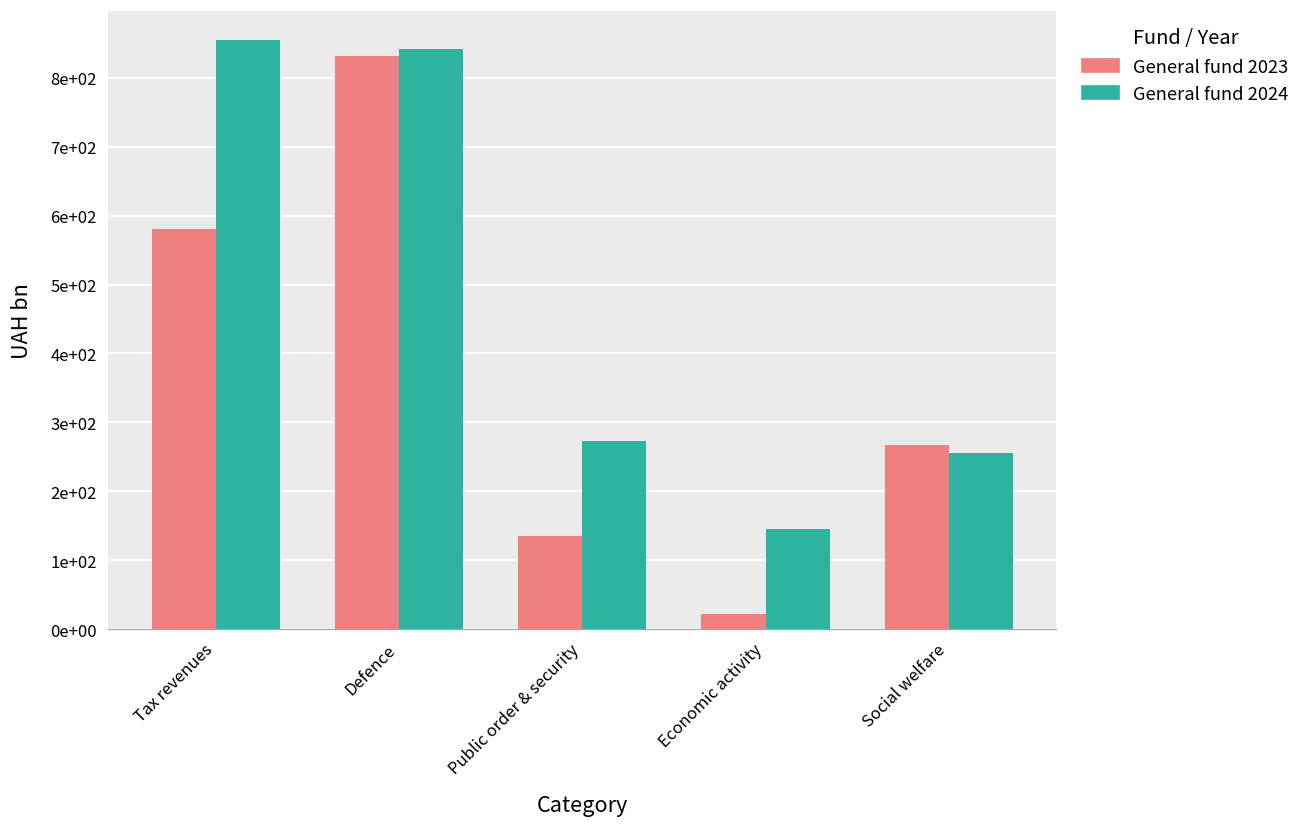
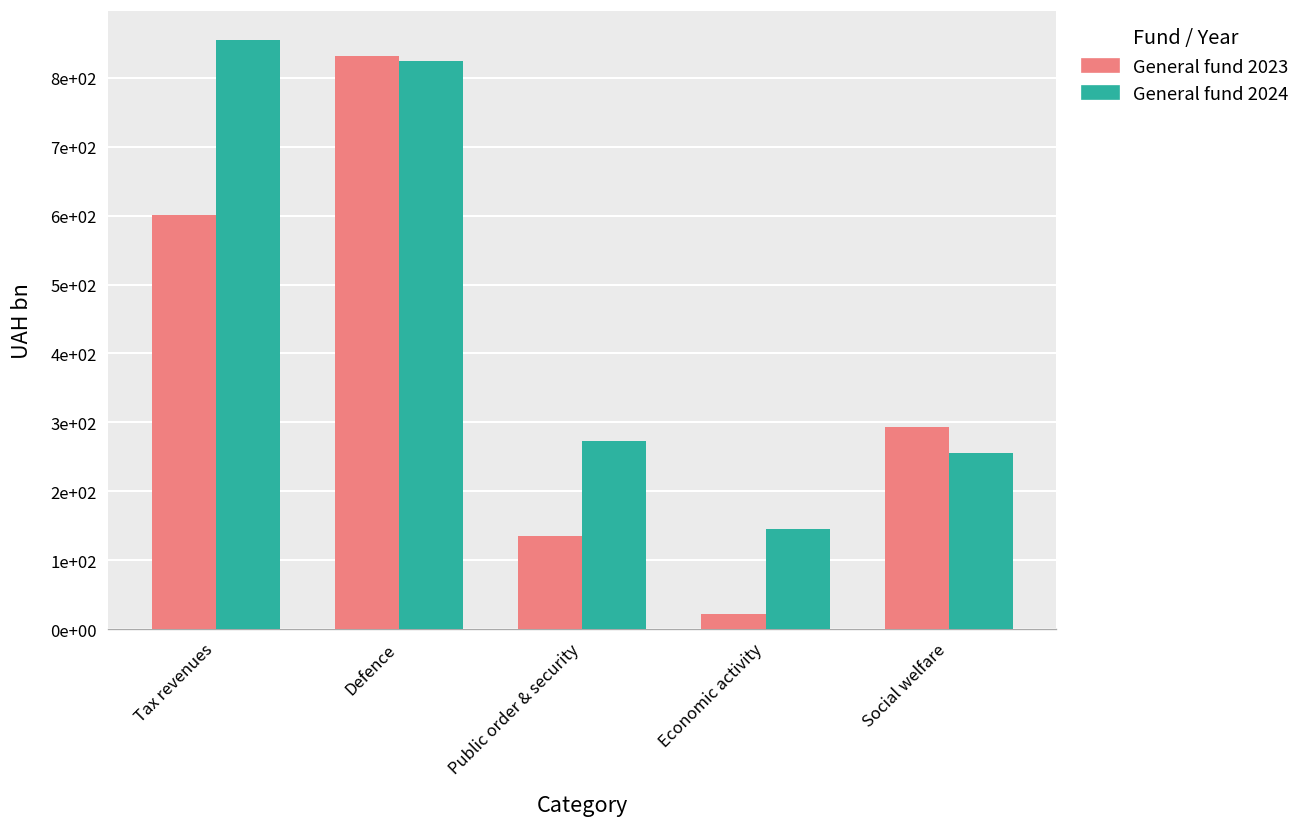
  {
    "General fund 2023": {
-     "Tax revenues": 580,
+     "Tax revenues": 600,
      "Defence": 830,
      "Public order & security": 130,
      "Economic activity": 20,
-     "Social welfare": 270
+     "Social welfare": 290
    },
    "General fund 2024": {
      "Tax revenues": 850,
-     "Defence": 840,
+     "Defence": 820,
      "Public order & security": 270,
      "Economic activity": 150,
      "Social welfare": 250
    }
  }
